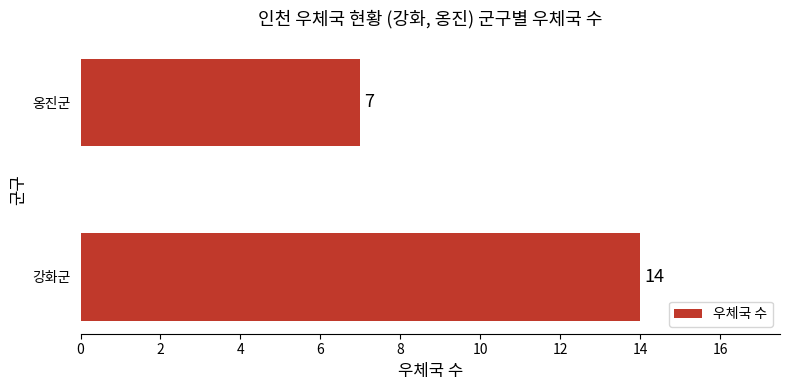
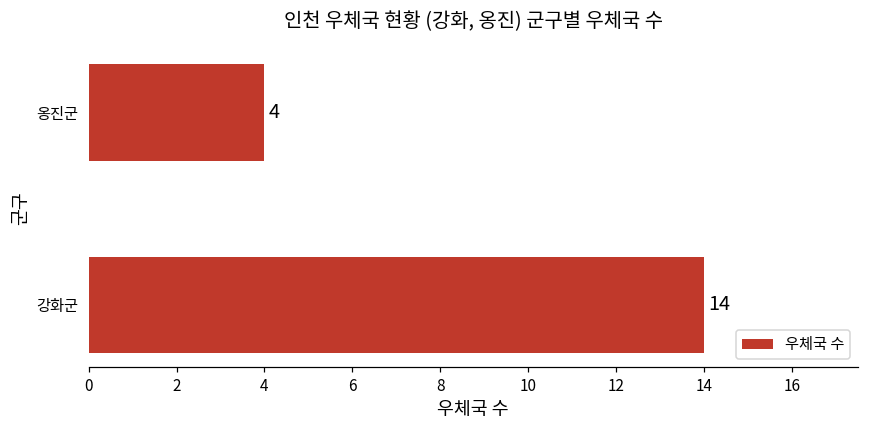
  {
-   "옹진군": 7,
+   "옹진군": 4,
    "강화군": 14
  }
